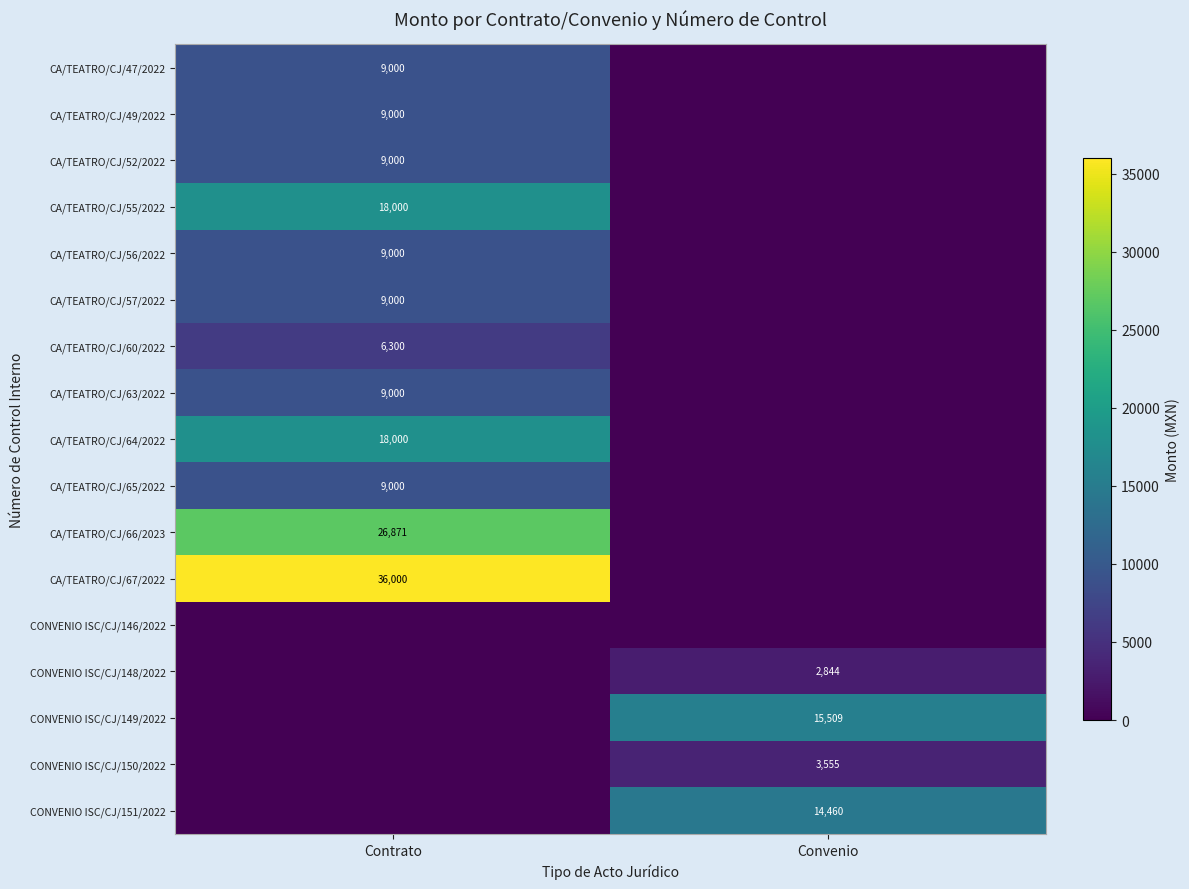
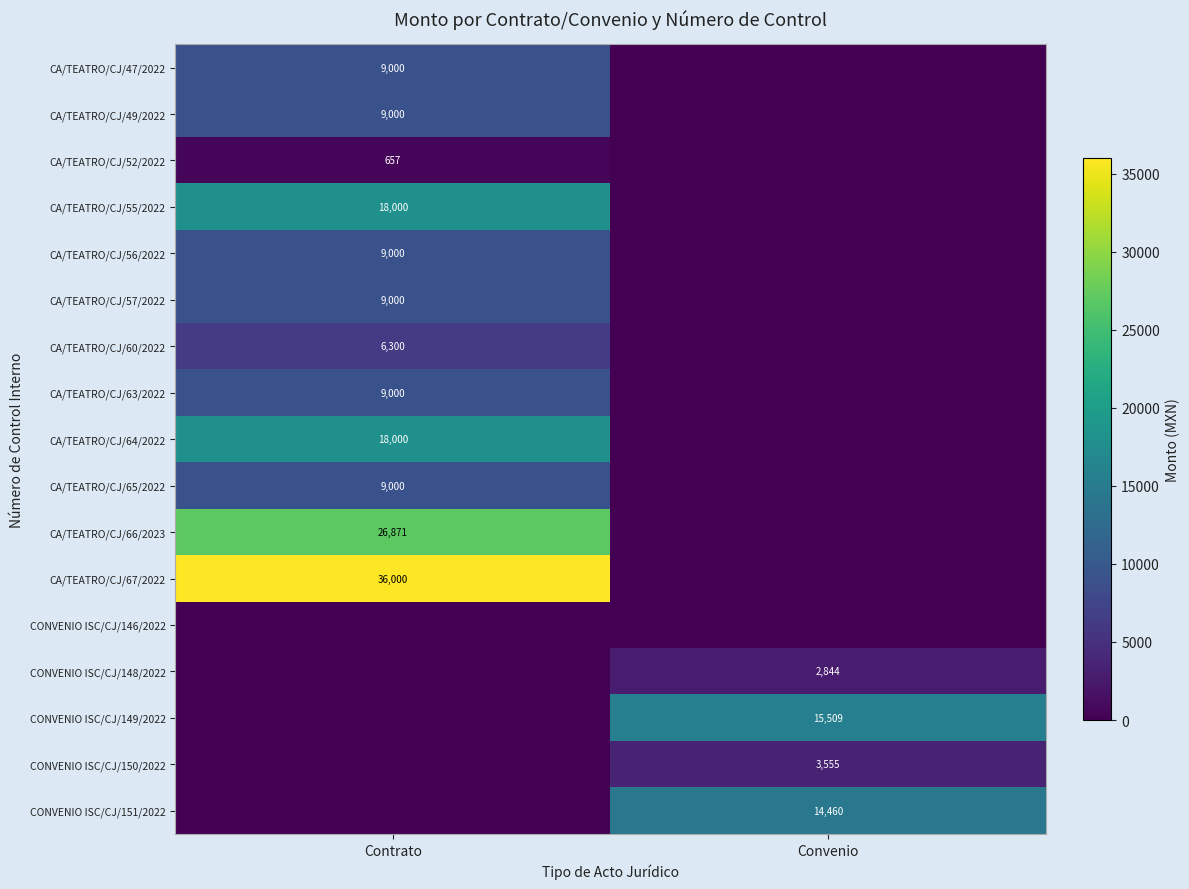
  {
    "CA/TEATRO/CJ/47/2022": {
      "Contrato": "9,000"
    },
    "CA/TEATRO/CJ/49/2022": {
      "Contrato": "9,000"
    },
    "CA/TEATRO/CJ/52/2022": {
-     "Contrato": "9,000"
+     "Contrato": "657"
    },
    "CA/TEATRO/CJ/55/2022": {
      "Contrato": "18,000"
    },
    "CA/TEATRO/CJ/56/2022": {
      "Contrato": "9,000"
    },
    "CA/TEATRO/CJ/57/2022": {
      "Contrato": "9,000"
    },
    "CA/TEATRO/CJ/60/2022": {
      "Contrato": "6,300"
    },
    "CA/TEATRO/CJ/63/2022": {
      "Contrato": "9,000"
    },
    "CA/TEATRO/CJ/64/2022": {
      "Contrato": "18,000"
    },
    "CA/TEATRO/CJ/65/2022": {
      "Contrato": "9,000"
    },
    "CA/TEATRO/CJ/66/2023": {
      "Contrato": "26,871"
    },
    "CA/TEATRO/CJ/67/2022": {
      "Contrato": "36,000"
    },
    "CONVENIO ISC/CJ/148/2022": {
      "Convenio": "2,844"
    },
    "CONVENIO ISC/CJ/149/2022": {
      "Convenio": "15,509"
    },
    "CONVENIO ISC/CJ/150/2022": {
      "Convenio": "3,555"
    },
    "CONVENIO ISC/CJ/151/2022": {
      "Convenio": "14,460"
    }
  }
